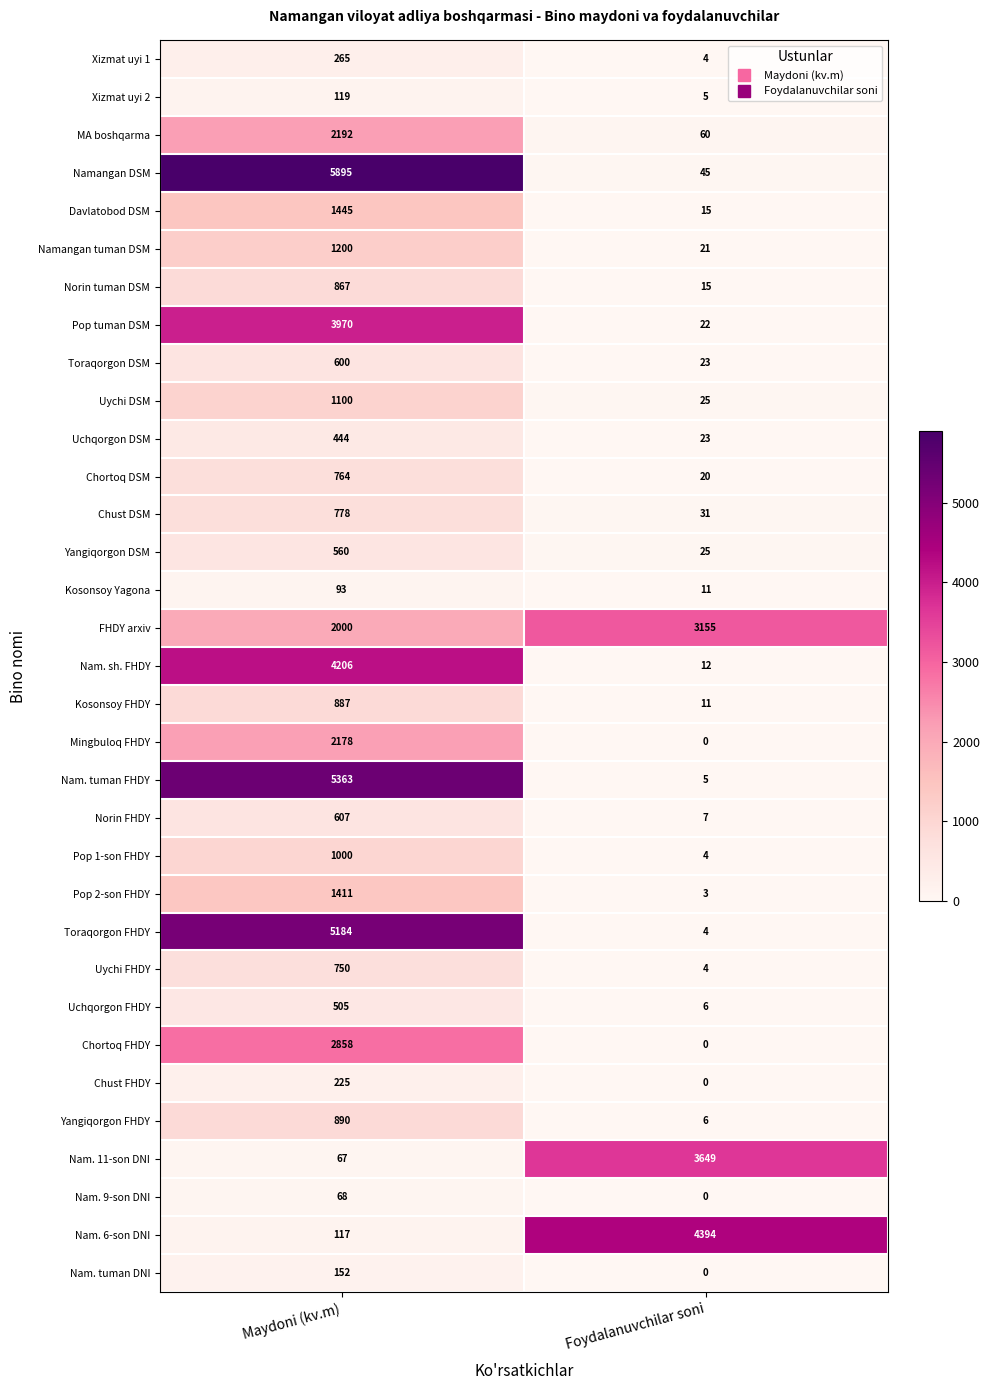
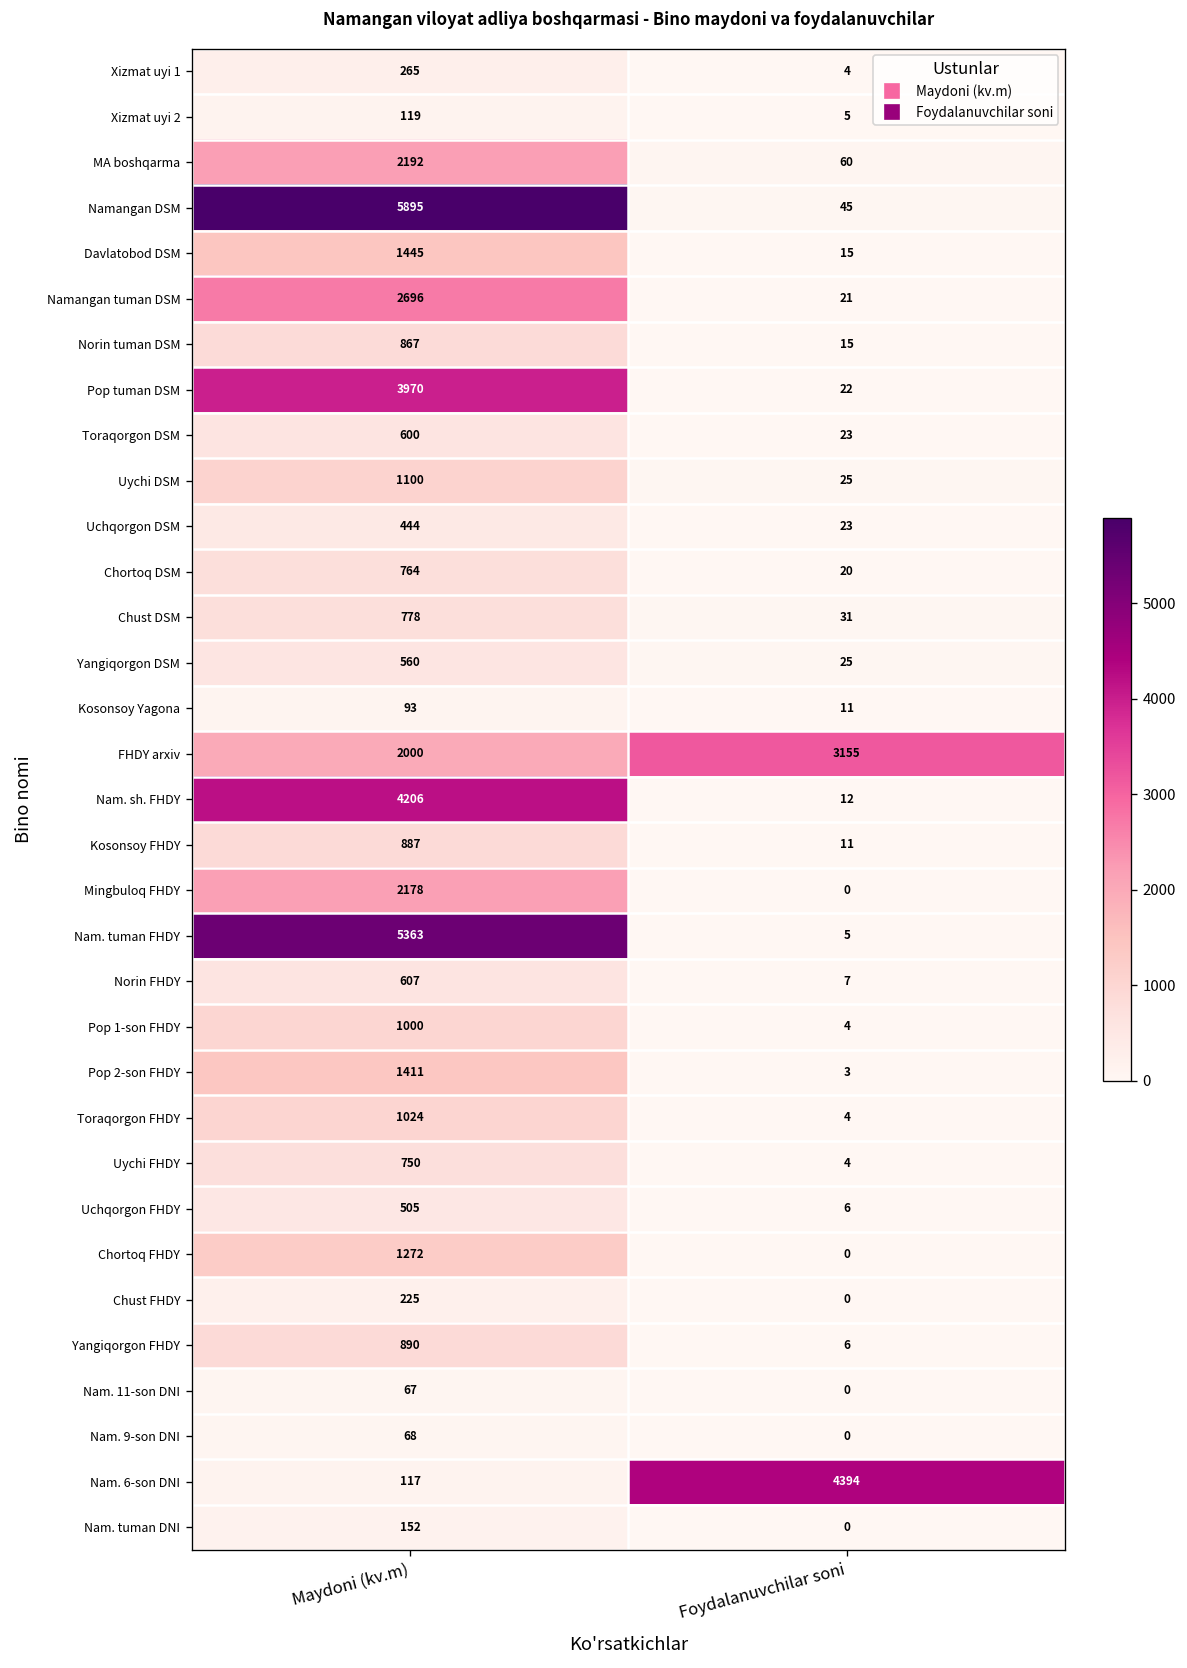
  {
    "Xizmat uyi 1": {
      "Maydoni (kv.m)": 265,
      "Foydalanuvchilar soni": 4
    },
    "Xizmat uyi 2": {
      "Maydoni (kv.m)": 119,
      "Foydalanuvchilar soni": 5
    },
    "MA boshqarma": {
      "Maydoni (kv.m)": 2192,
      "Foydalanuvchilar soni": 60
    },
    "Namangan DSM": {
      "Maydoni (kv.m)": 5895,
      "Foydalanuvchilar soni": 45
    },
    "Davlatobod DSM": {
      "Maydoni (kv.m)": 1445,
      "Foydalanuvchilar soni": 15
    },
    "Namangan tuman DSM": {
-     "Maydoni (kv.m)": 1200,
+     "Maydoni (kv.m)": 2696,
      "Foydalanuvchilar soni": 21
    },
    "Norin tuman DSM": {
      "Maydoni (kv.m)": 867,
      "Foydalanuvchilar soni": 15
    },
    "Pop tuman DSM": {
      "Maydoni (kv.m)": 3970,
      "Foydalanuvchilar soni": 22
    },
    "Toraqorgon DSM": {
      "Maydoni (kv.m)": 600,
      "Foydalanuvchilar soni": 23
    },
    "Uychi DSM": {
      "Maydoni (kv.m)": 1100,
      "Foydalanuvchilar soni": 25
    },
    "Uchqorgon DSM": {
      "Maydoni (kv.m)": 444,
      "Foydalanuvchilar soni": 23
    },
    "Chortoq DSM": {
      "Maydoni (kv.m)": 764,
      "Foydalanuvchilar soni": 20
    },
    "Chust DSM": {
      "Maydoni (kv.m)": 778,
      "Foydalanuvchilar soni": 31
    },
    "Yangiqorgon DSM": {
      "Maydoni (kv.m)": 560,
      "Foydalanuvchilar soni": 25
    },
    "Kosonsoy Yagona": {
      "Maydoni (kv.m)": 93,
      "Foydalanuvchilar soni": 11
    },
    "FHDY arxiv": {
      "Maydoni (kv.m)": 2000,
      "Foydalanuvchilar soni": 3155
    },
    "Nam. sh. FHDY": {
      "Maydoni (kv.m)": 4206,
      "Foydalanuvchilar soni": 12
    },
    "Kosonsoy FHDY": {
      "Maydoni (kv.m)": 887,
      "Foydalanuvchilar soni": 11
    },
    "Mingbuloq FHDY": {
      "Maydoni (kv.m)": 2178,
      "Foydalanuvchilar soni": 0
    },
    "Nam. tuman FHDY": {
      "Maydoni (kv.m)": 5363,
      "Foydalanuvchilar soni": 5
    },
    "Norin FHDY": {
      "Maydoni (kv.m)": 607,
      "Foydalanuvchilar soni": 7
    },
    "Pop 1-son FHDY": {
      "Maydoni (kv.m)": 1000,
      "Foydalanuvchilar soni": 4
    },
    "Pop 2-son FHDY": {
      "Maydoni (kv.m)": 1411,
      "Foydalanuvchilar soni": 3
    },
    "Toraqorgon FHDY": {
-     "Maydoni (kv.m)": 5184,
+     "Maydoni (kv.m)": 1024,
      "Foydalanuvchilar soni": 4
    },
    "Uychi FHDY": {
      "Maydoni (kv.m)": 750,
      "Foydalanuvchilar soni": 4
    },
    "Uchqorgon FHDY": {
      "Maydoni (kv.m)": 505,
      "Foydalanuvchilar soni": 6
    },
    "Chortoq FHDY": {
-     "Maydoni (kv.m)": 2858,
+     "Maydoni (kv.m)": 1272,
      "Foydalanuvchilar soni": 0
    },
    "Chust FHDY": {
      "Maydoni (kv.m)": 225,
      "Foydalanuvchilar soni": 0
    },
    "Yangiqorgon FHDY": {
      "Maydoni (kv.m)": 890,
      "Foydalanuvchilar soni": 6
    },
    "Nam. 11-son DNI": {
      "Maydoni (kv.m)": 67,
-     "Foydalanuvchilar soni": 3649
+     "Foydalanuvchilar soni": 0
    },
    "Nam. 9-son DNI": {
      "Maydoni (kv.m)": 68,
      "Foydalanuvchilar soni": 0
    },
    "Nam. 6-son DNI": {
      "Maydoni (kv.m)": 117,
      "Foydalanuvchilar soni": 4394
    },
    "Nam. tuman DNI": {
      "Maydoni (kv.m)": 152,
      "Foydalanuvchilar soni": 0
    }
  }
